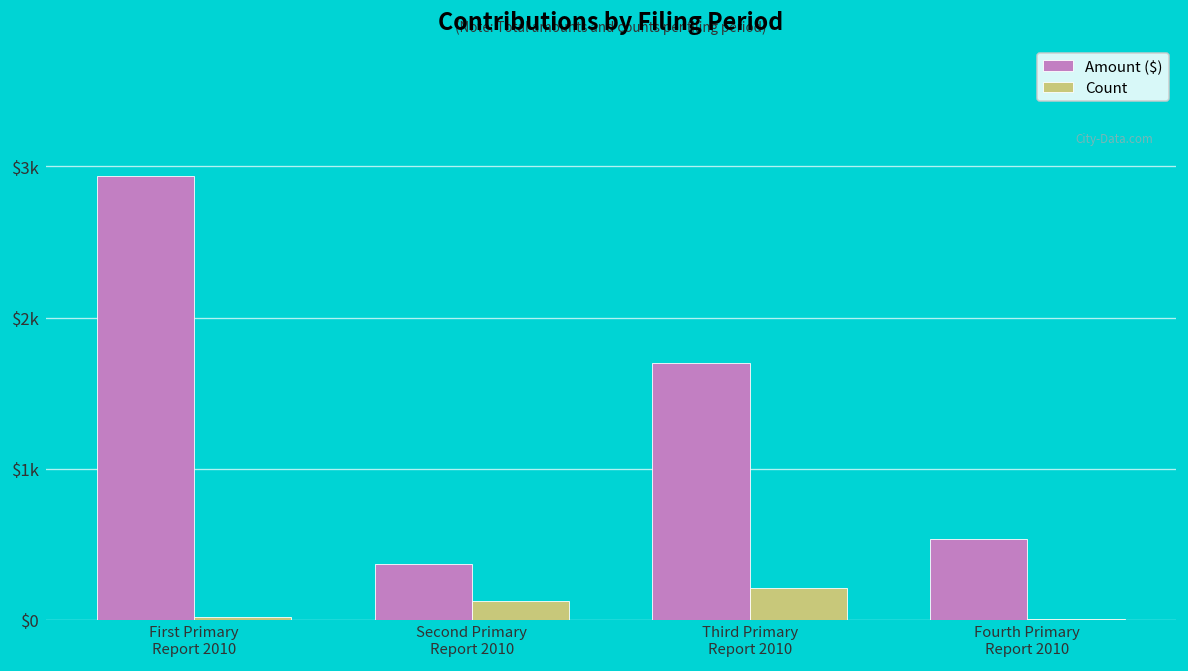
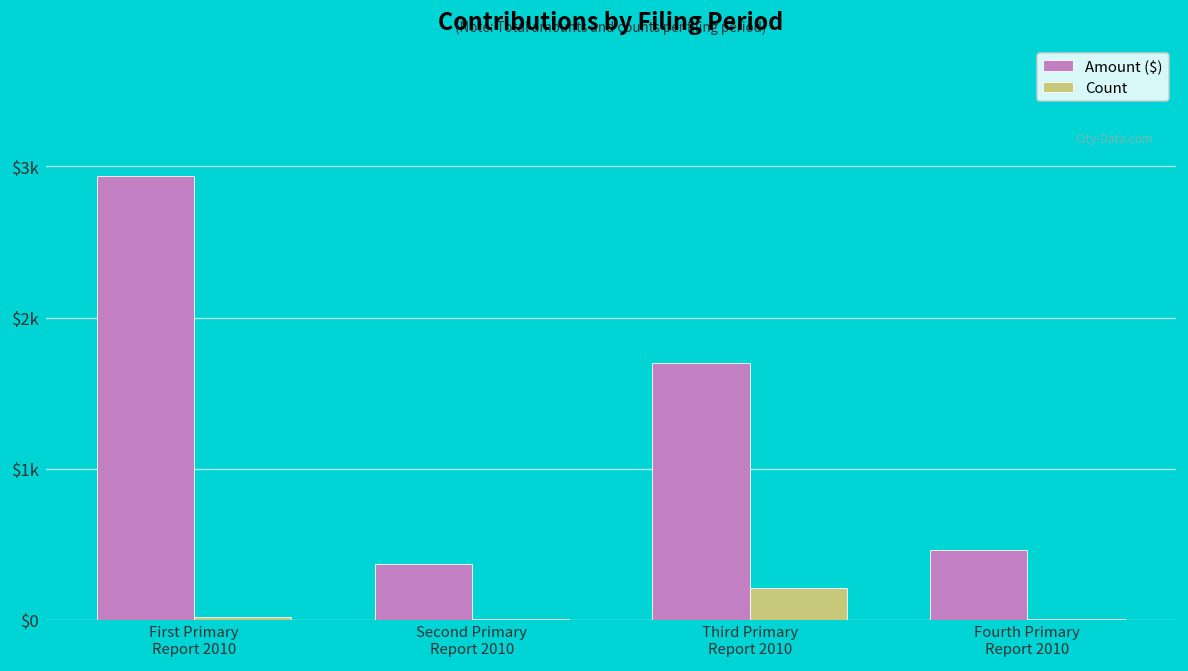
  {
    "Amount ($)": {
      "First Primary Report 2010": "$2940",
      "Second Primary Report 2010": "$370",
      "Third Primary Report 2010": "$1700",
-     "Fourth Primary Report 2010": "$540"
+     "Fourth Primary Report 2010": "$460"
    },
    "Count": {
-     "Second Primary Report 2010": "$130",
+     "Second Primary Report 2010": "$0",
      "Third Primary Report 2010": "$210"
    }
  }
